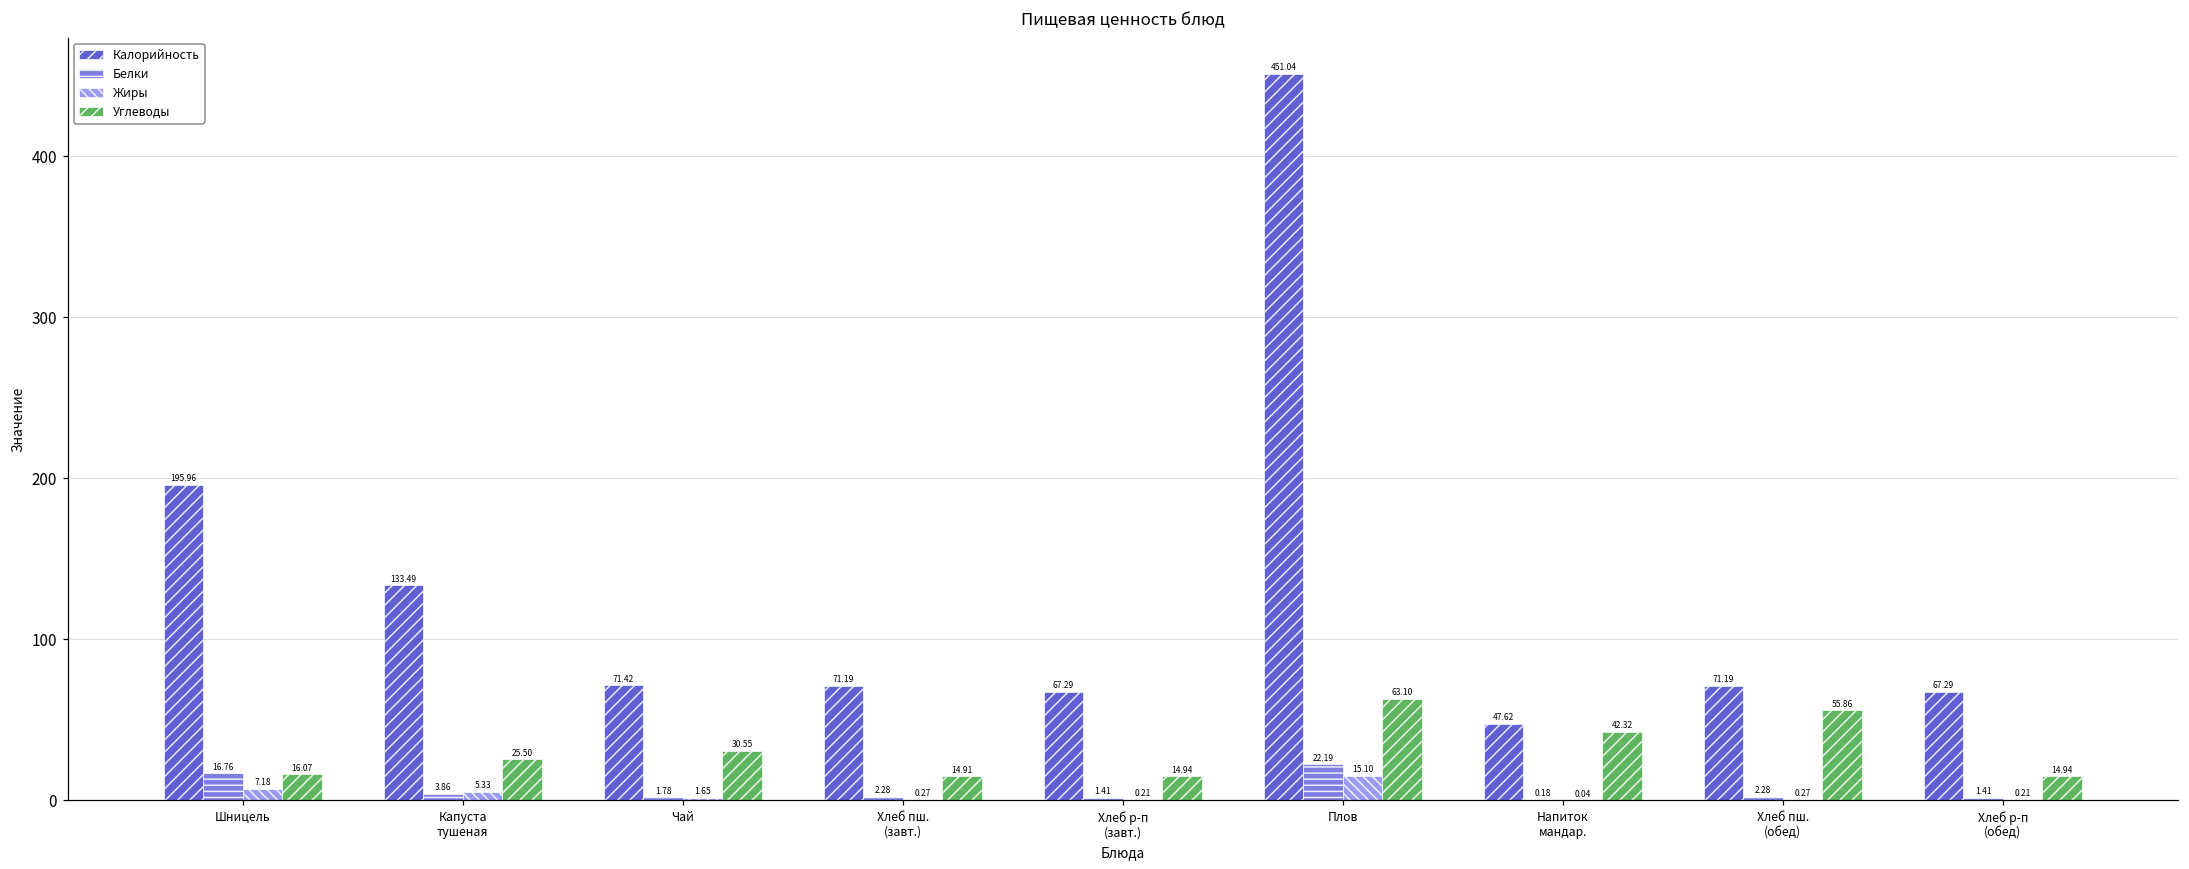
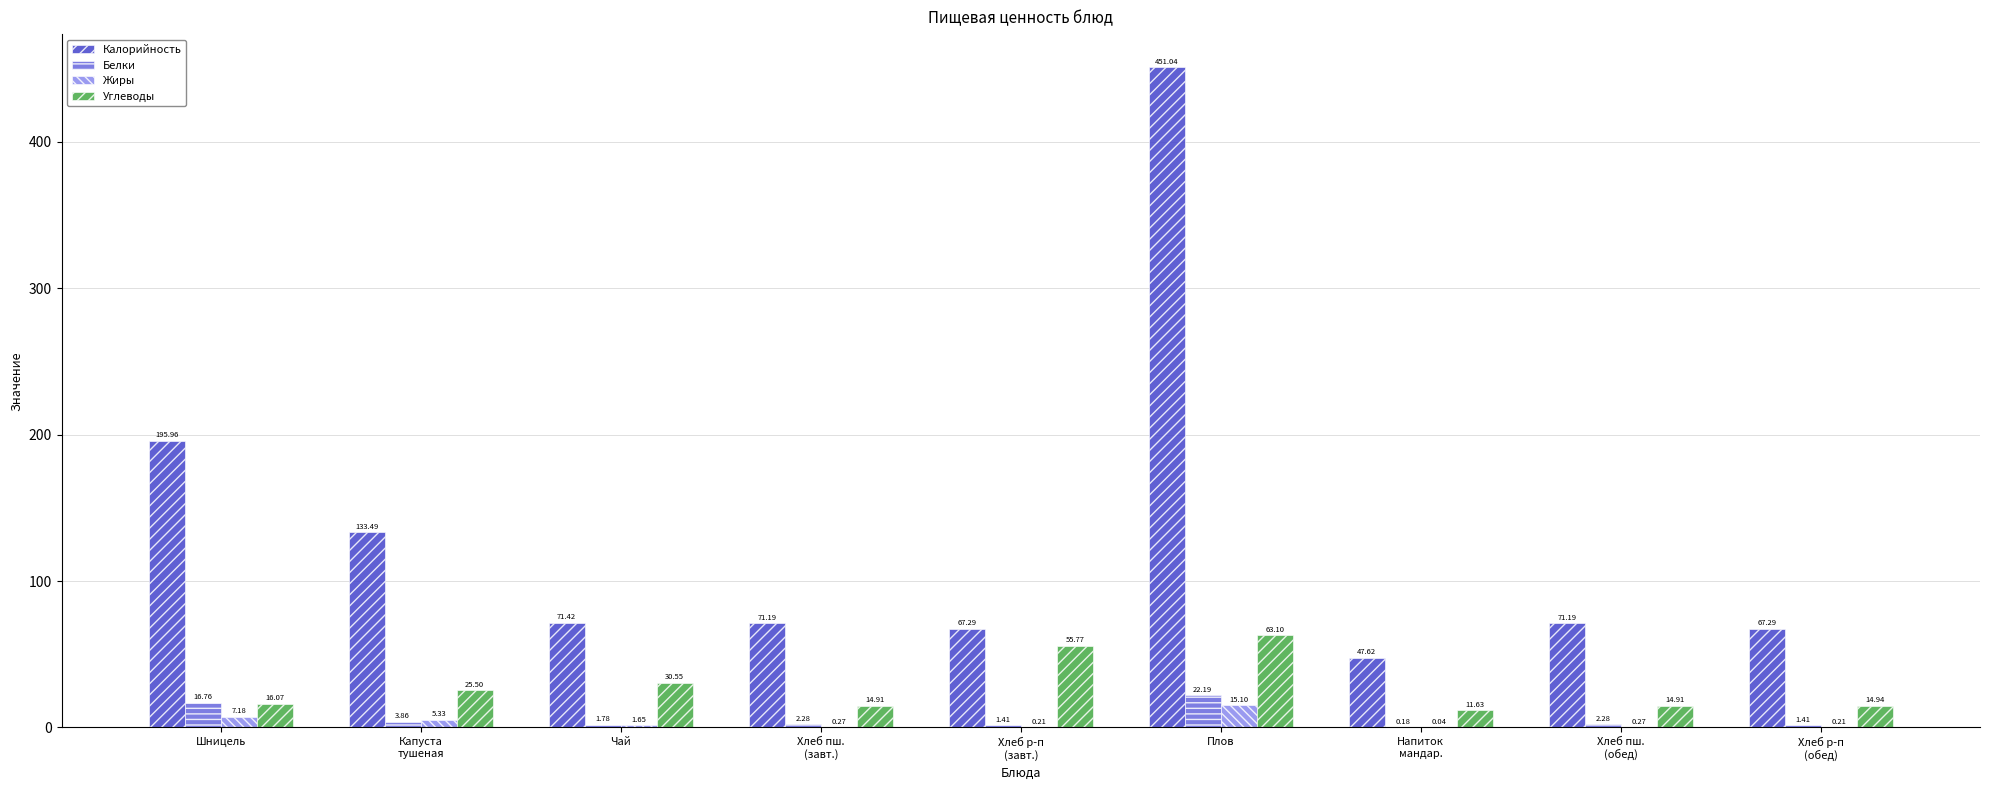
  {
    "Углеводы": {
      "Шницель": 16.07,
      "Капуста тушеная": 25.50,
      "Чай": 30.55,
      "Хлеб пш. (завт.)": 14.91,
-     "Хлеб р-п (завт.)": 14.94,
+     "Хлеб р-п (завт.)": 55.77,
      "Плов": 63.10,
-     "Напиток мандар.": 42.32,
-     "Хлеб пш. (обед)": 55.86,
+     "Напиток мандар.": 11.63,
+     "Хлеб пш. (обед)": 14.91,
      "Хлеб р-п (обед)": 14.94
    }
  }
